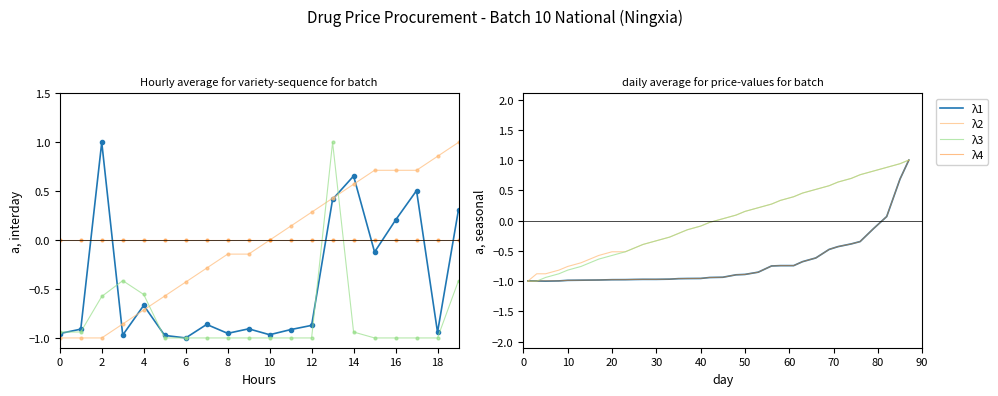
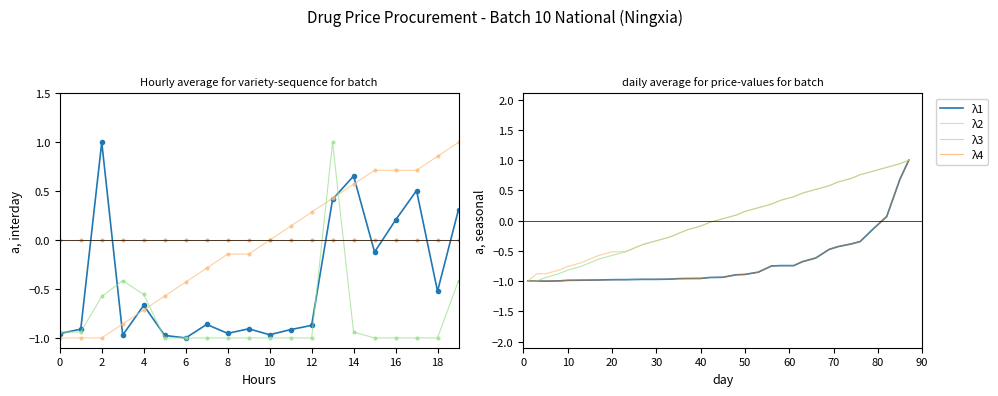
  {
    "Hourly average for variety-sequence for batch": {
      "λ1": {
        "2": 1.0,
        "4": -0.7,
        "8": -1.0,
        "10": -1.0,
        "12": -0.9,
        "14": 0.7,
        "16": 0.2,
-       "18": -0.9
+       "18": -0.5
      },
      "λ3": {
        "2": -0.6,
        "4": -0.6,
        "8": -1.0,
        "10": -1.0,
        "12": -1.0,
        "14": -0.9,
        "16": -1.0,
        "18": -1.0
      }
    },
    "daily average for price-values for batch": {
      "λ3": {
        "10": -0.8,
        "20": -0.6
      }
    }
  }
